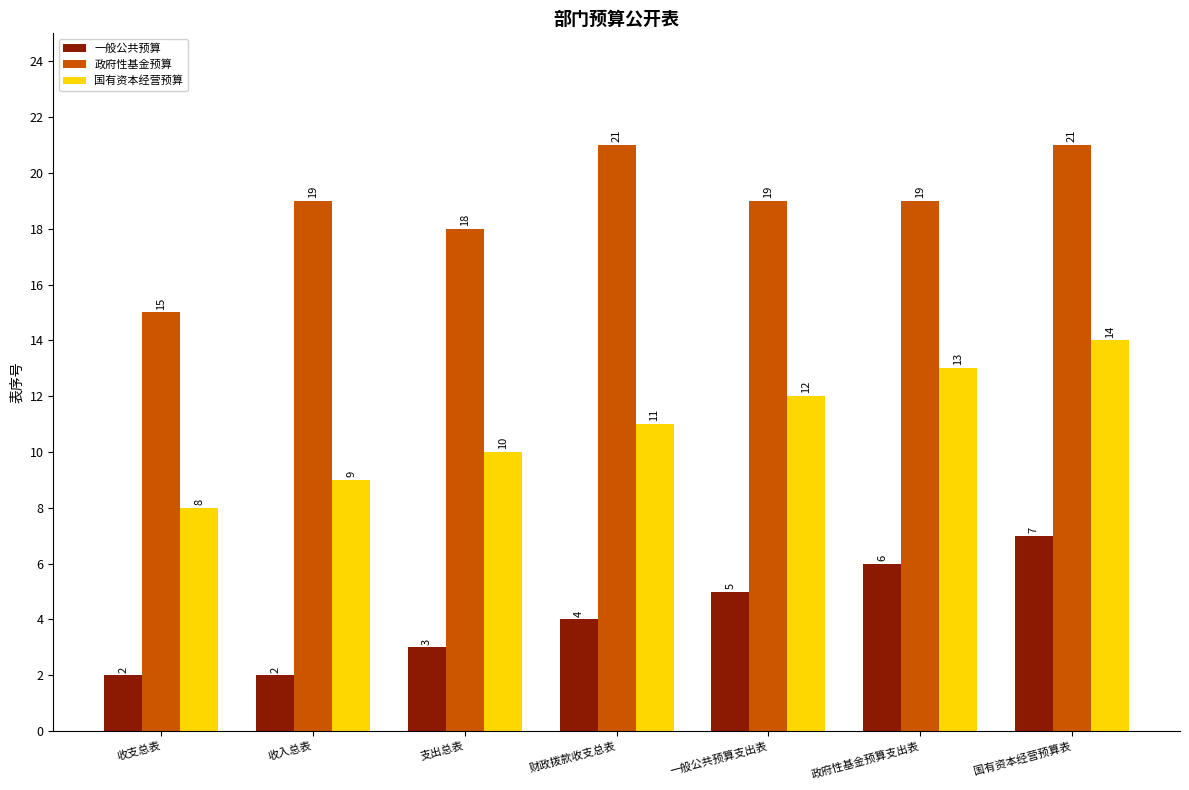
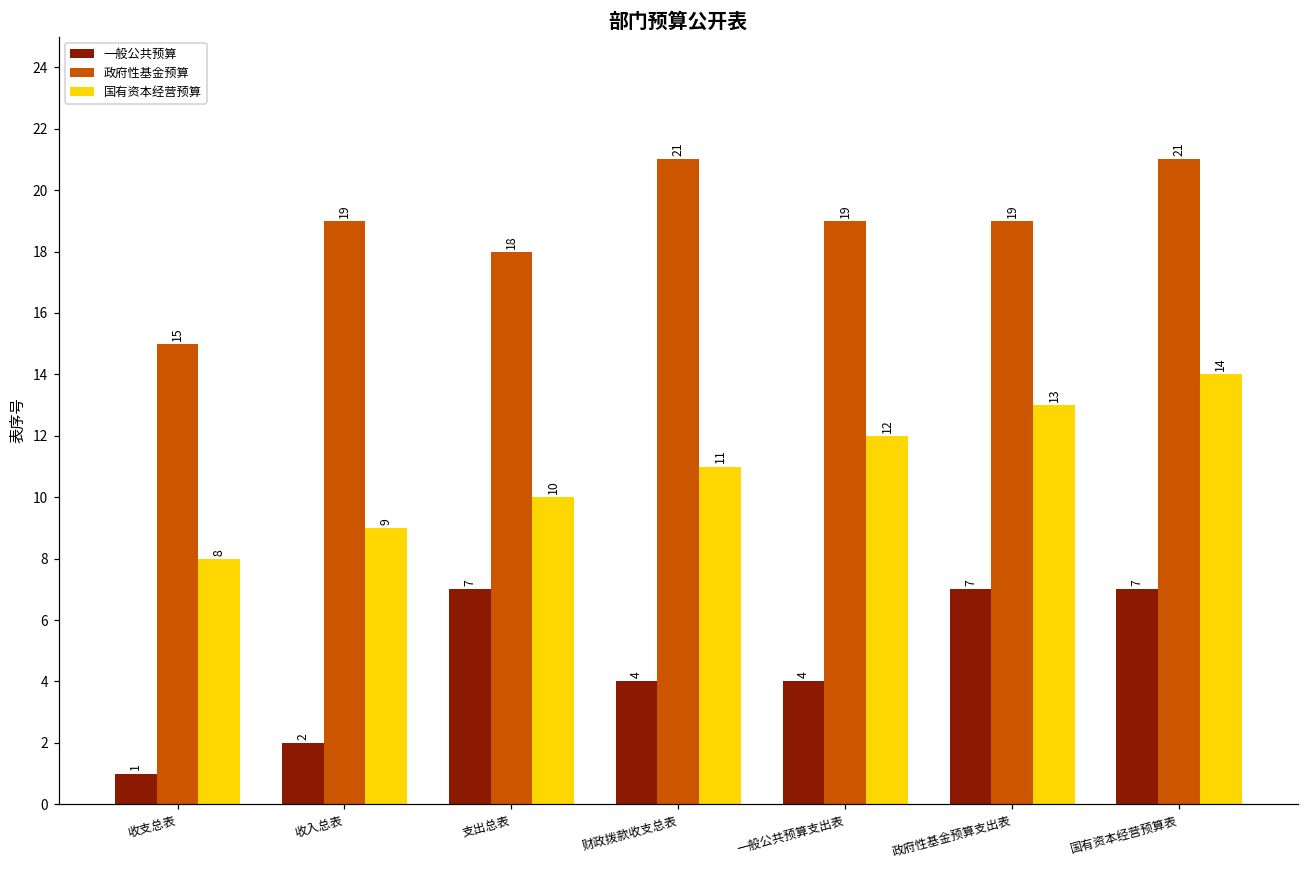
  {
    "一般公共预算": {
-     "收支总表": 2,
+     "收支总表": 1,
      "收入总表": 2,
-     "支出总表": 3,
+     "支出总表": 7,
      "财政拨款收支总表": 4,
-     "一般公共预算支出表": 5,
-     "政府性基金预算支出表": 6,
+     "一般公共预算支出表": 4,
+     "政府性基金预算支出表": 7,
      "国有资本经营预算表": 7
    },
    "政府性基金预算": {
      "收支总表": 15,
      "收入总表": 19,
      "支出总表": 18,
      "财政拨款收支总表": 21,
      "一般公共预算支出表": 19,
      "政府性基金预算支出表": 19,
      "国有资本经营预算表": 21
    },
    "国有资本经营预算": {
      "收支总表": 8,
      "收入总表": 9,
      "支出总表": 10,
      "财政拨款收支总表": 11,
      "一般公共预算支出表": 12,
      "政府性基金预算支出表": 13,
      "国有资本经营预算表": 14
    }
  }
